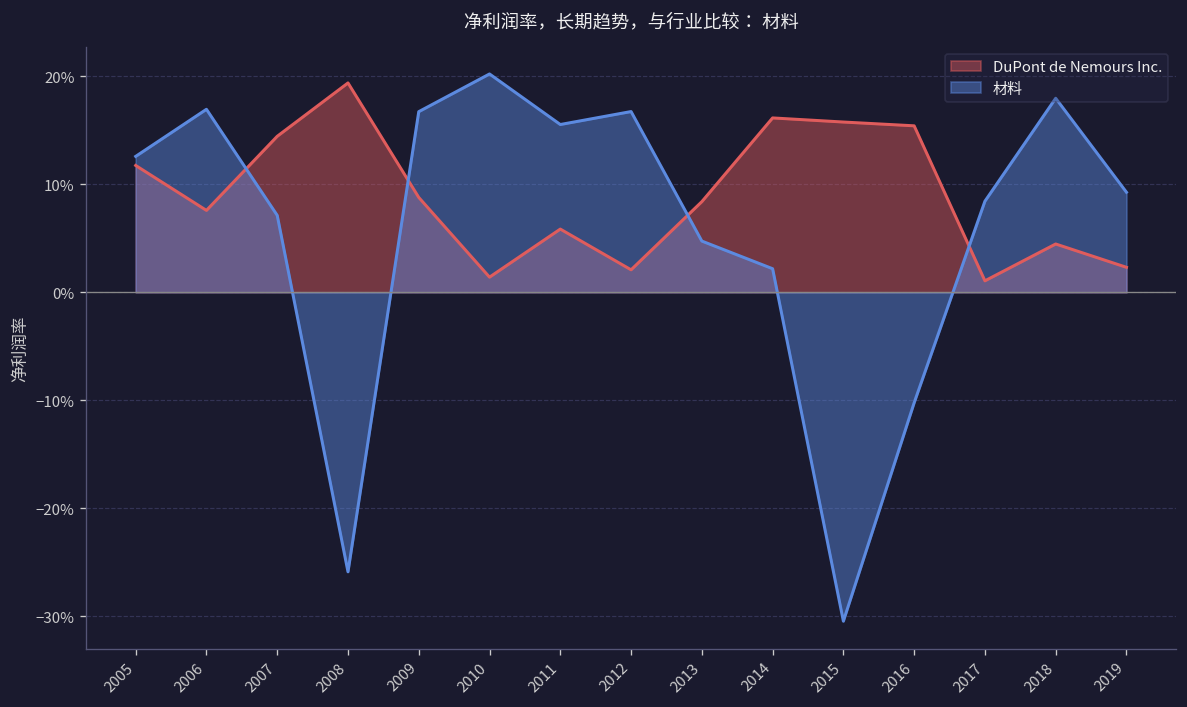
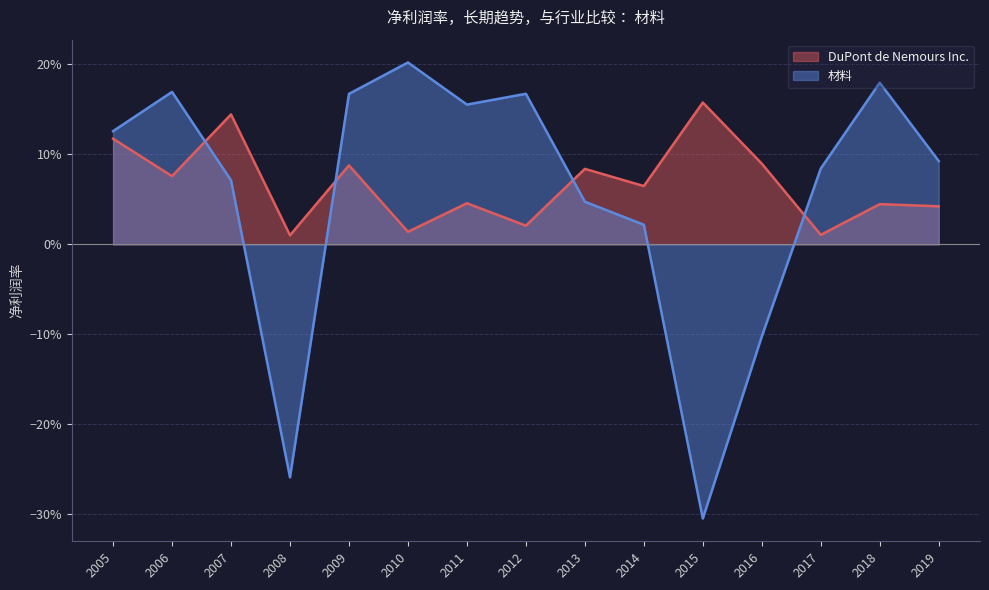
  {
    "DuPont de Nemours Inc.": {
      "2005": "12%",
      "2006": "8%",
      "2007": "14%",
-     "2008": "19%",
+     "2008": "1%",
      "2009": "9%",
      "2010": "1%",
-     "2011": "6%",
+     "2011": "5%",
      "2012": "2%",
      "2013": "8%",
-     "2014": "16%",
+     "2014": "6%",
      "2015": "16%",
-     "2016": "15%",
+     "2016": "9%",
      "2017": "1%",
      "2018": "4%",
-     "2019": "2%"
+     "2019": "4%"
    }
  }
